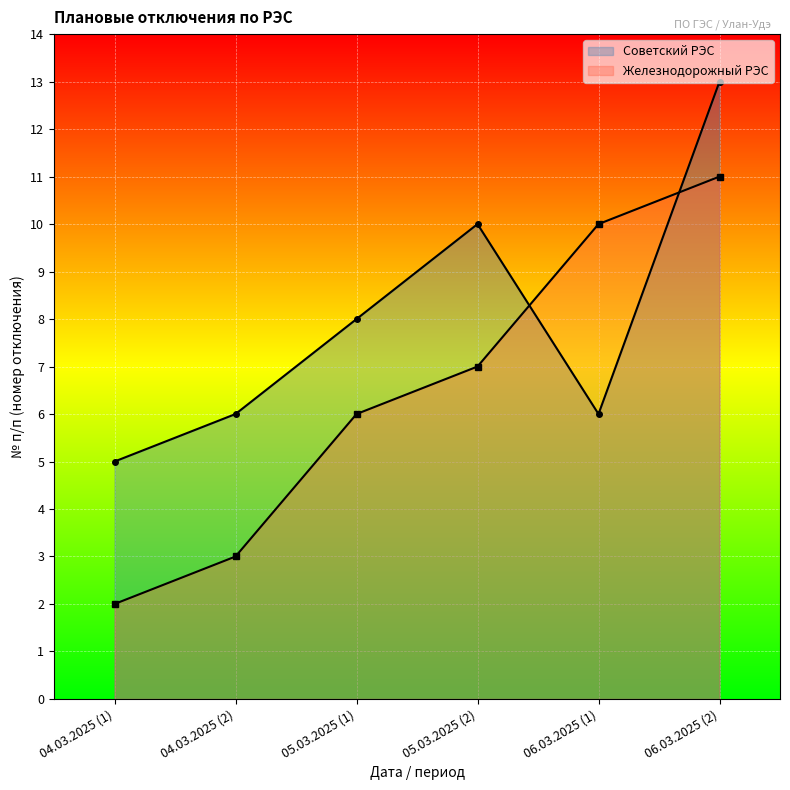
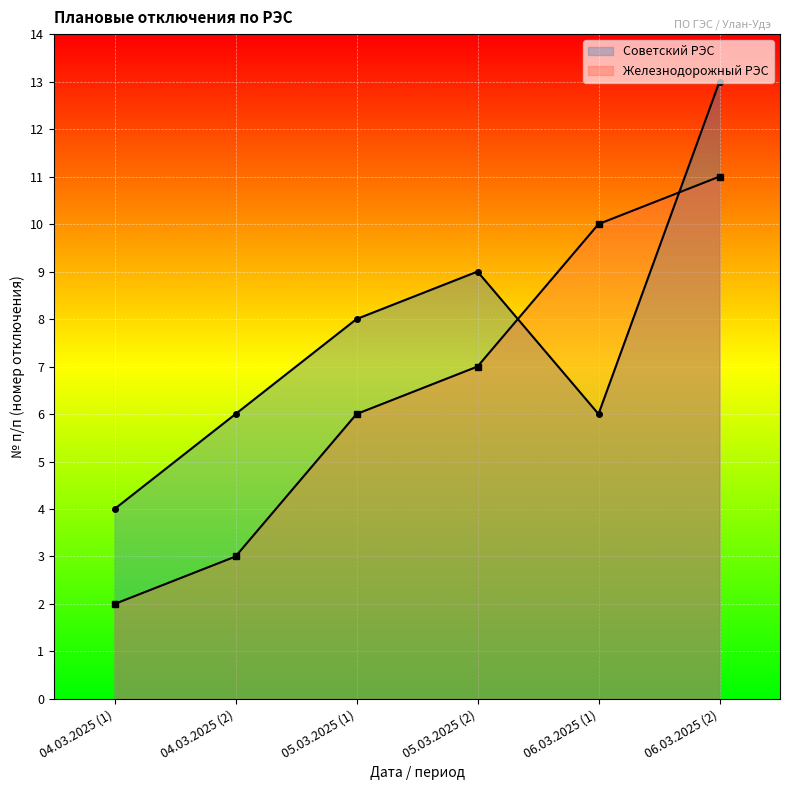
  {
    "Советский РЭС": {
-     "04.03.2025 (1)": 5,
+     "04.03.2025 (1)": 4,
      "04.03.2025 (2)": 6,
      "05.03.2025 (1)": 8,
-     "05.03.2025 (2)": 10,
+     "05.03.2025 (2)": 9,
      "06.03.2025 (1)": 6
    },
    "Железнодорожный РЭС": {
      "04.03.2025 (1)": 2,
      "04.03.2025 (2)": 3,
      "05.03.2025 (1)": 6,
      "05.03.2025 (2)": 7,
      "06.03.2025 (1)": 10,
      "06.03.2025 (2)": 11
    }
  }
